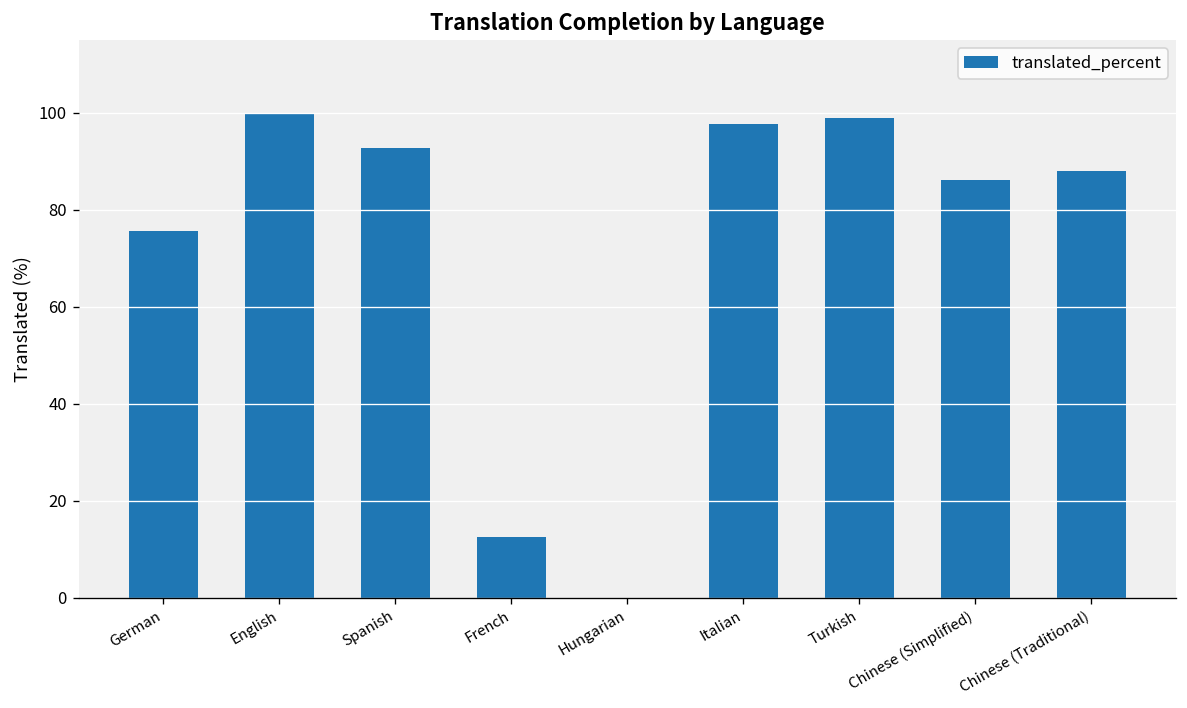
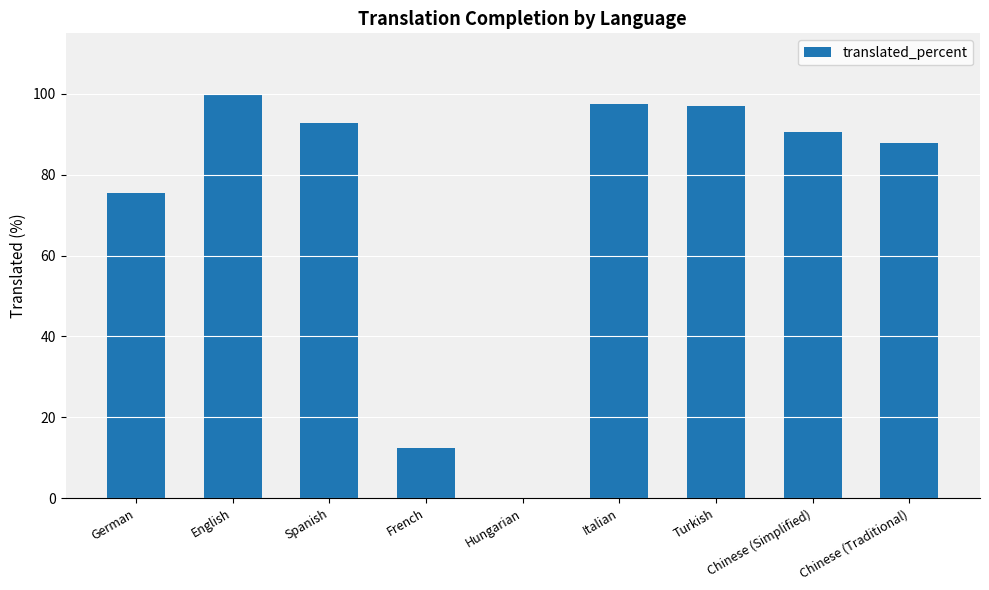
  {
    "German": 76,
    "English": 100,
    "Spanish": 93,
    "French": 12,
    "Hungarian": 0,
    "Italian": 98,
-   "Turkish": 99,
-   "Chinese (Simplified)": 86,
+   "Turkish": 97,
+   "Chinese (Simplified)": 91,
    "Chinese (Traditional)": 88
  }
